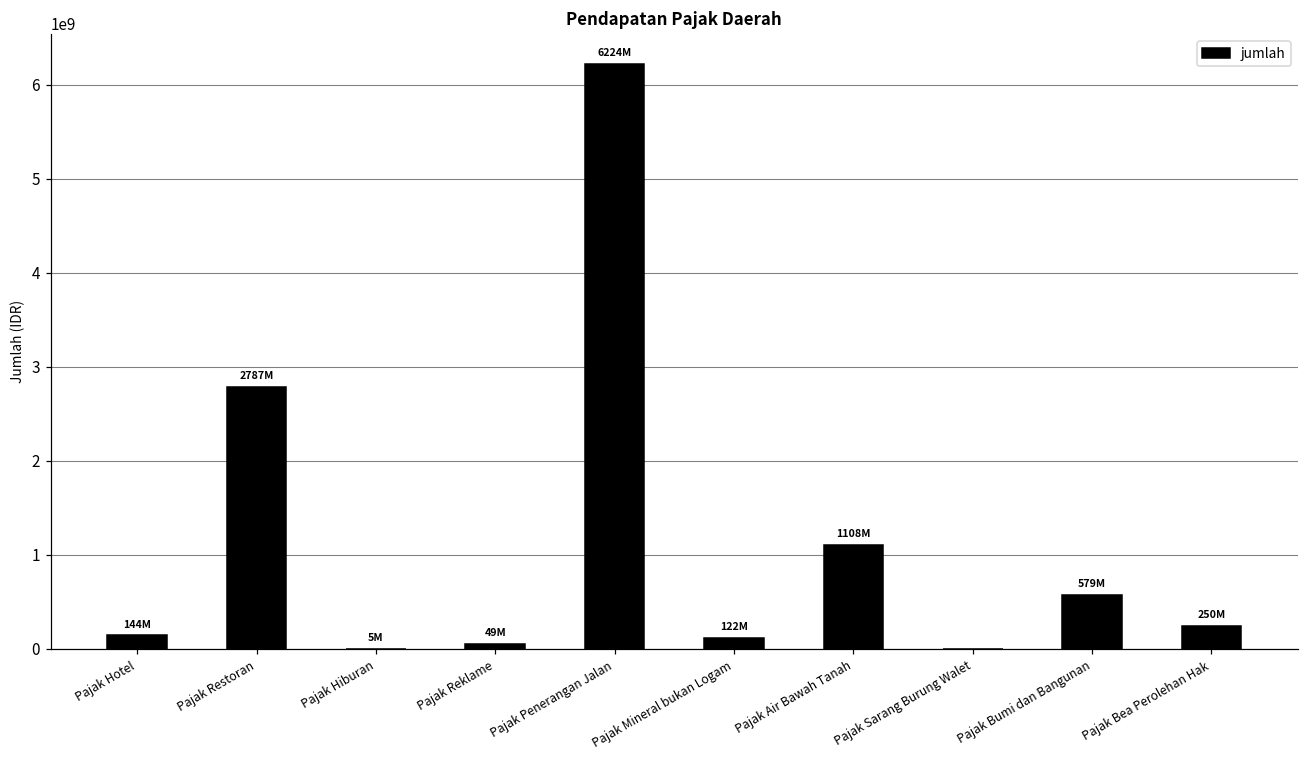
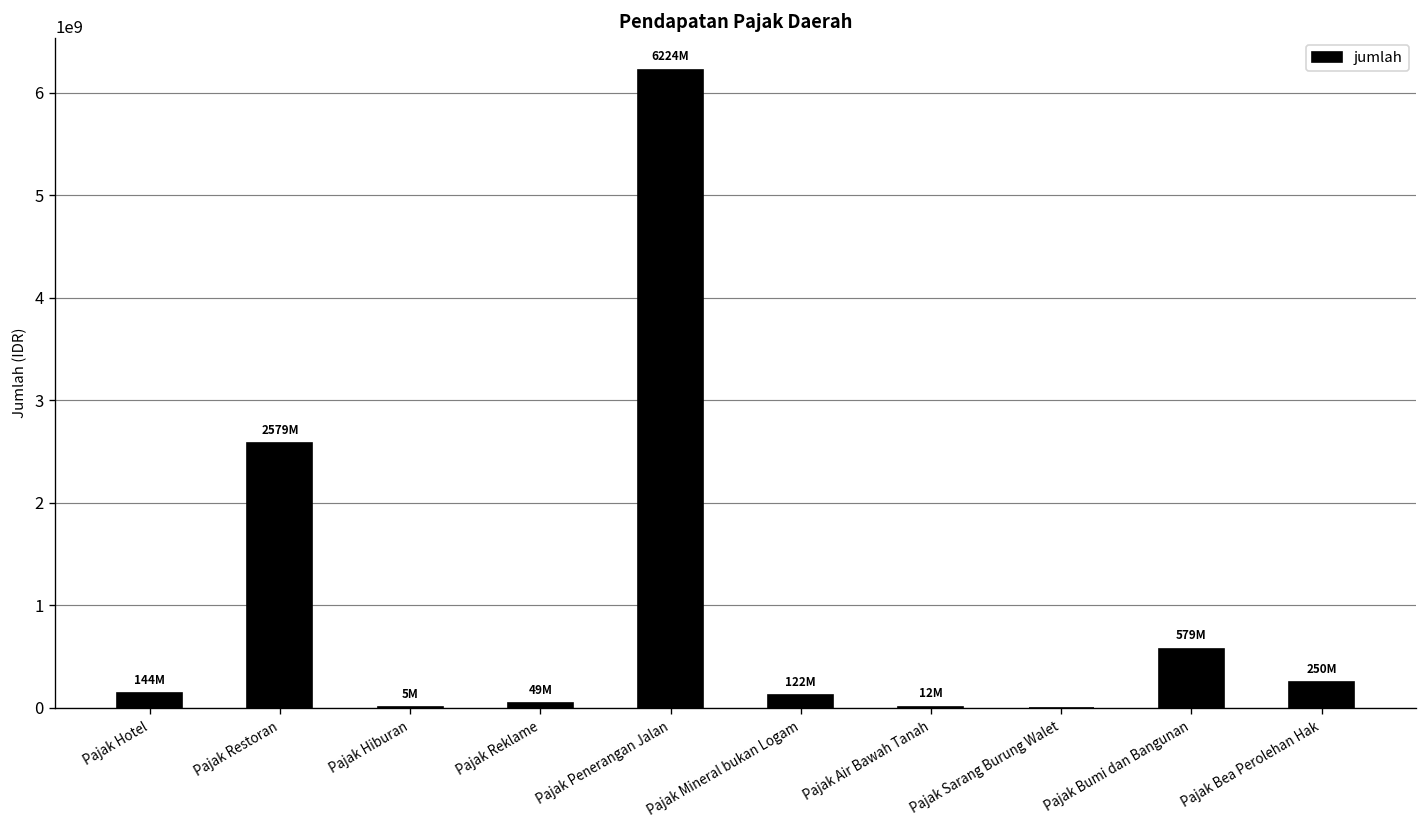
  {
    "Pajak Hotel": "144M",
-   "Pajak Restoran": "2787M",
+   "Pajak Restoran": "2579M",
    "Pajak Hiburan": "5M",
    "Pajak Reklame": "49M",
    "Pajak Penerangan Jalan": "6224M",
    "Pajak Mineral bukan Logam": "122M",
-   "Pajak Air Bawah Tanah": "1108M",
+   "Pajak Air Bawah Tanah": "12M",
    "Pajak Bumi dan Bangunan": "579M",
    "Pajak Bea Perolehan Hak": "250M"
  }
